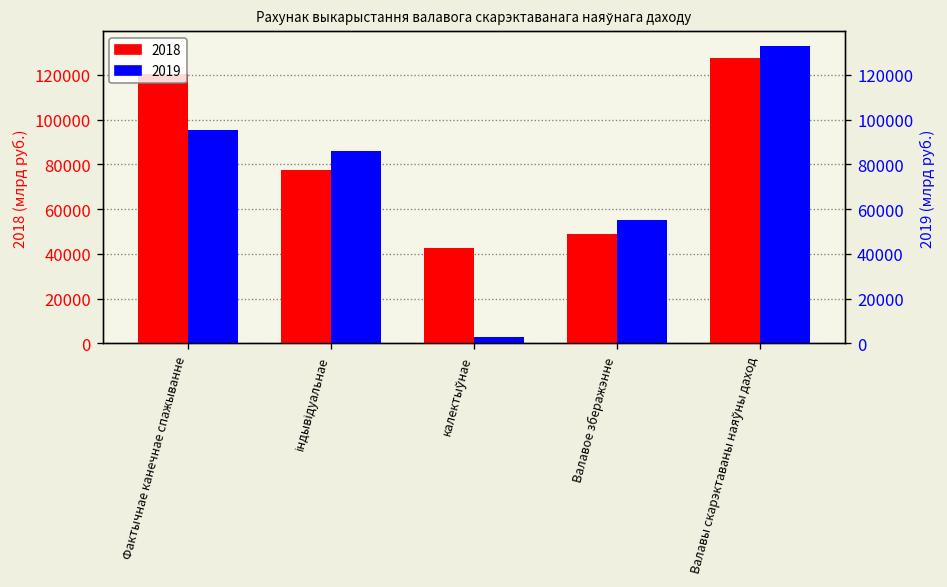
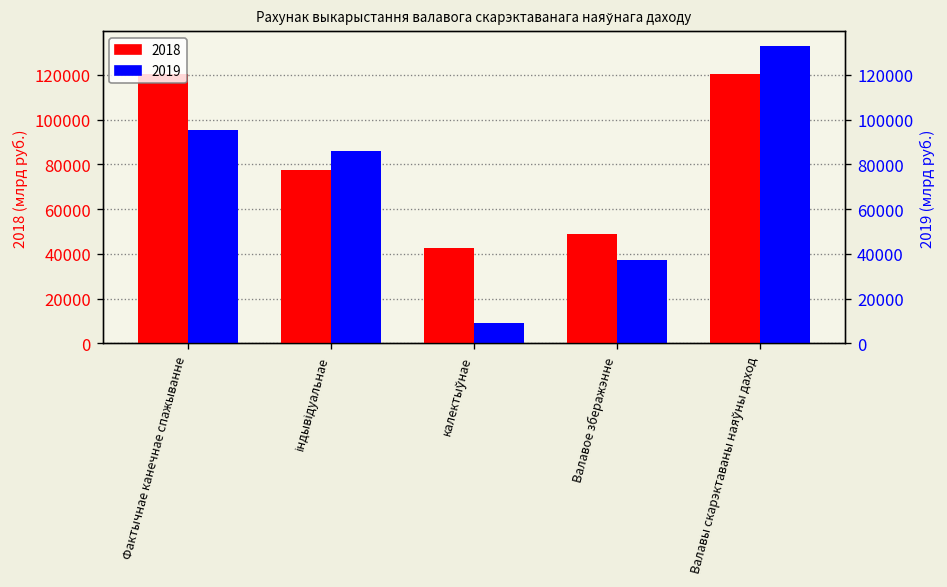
  {
    "2018": {
      "індывідуальнае": 77000,
      "калектыўнае": 43000,
      "Валавое зберажэнне": 49000,
-     "Валавы скарэктаваны наяўны даход": 128000
+     "Валавы скарэктаваны наяўны даход": 120000
    },
    "2019": {
      "Фактычнае канечнае спажыванне": 95000,
      "індывідуальнае": 86000,
-     "калектыўнае": 3000,
-     "Валавое зберажэнне": 55000,
+     "калектыўнае": 9000,
+     "Валавое зберажэнне": 37000,
      "Валавы скарэктаваны наяўны даход": 133000
    }
  }
